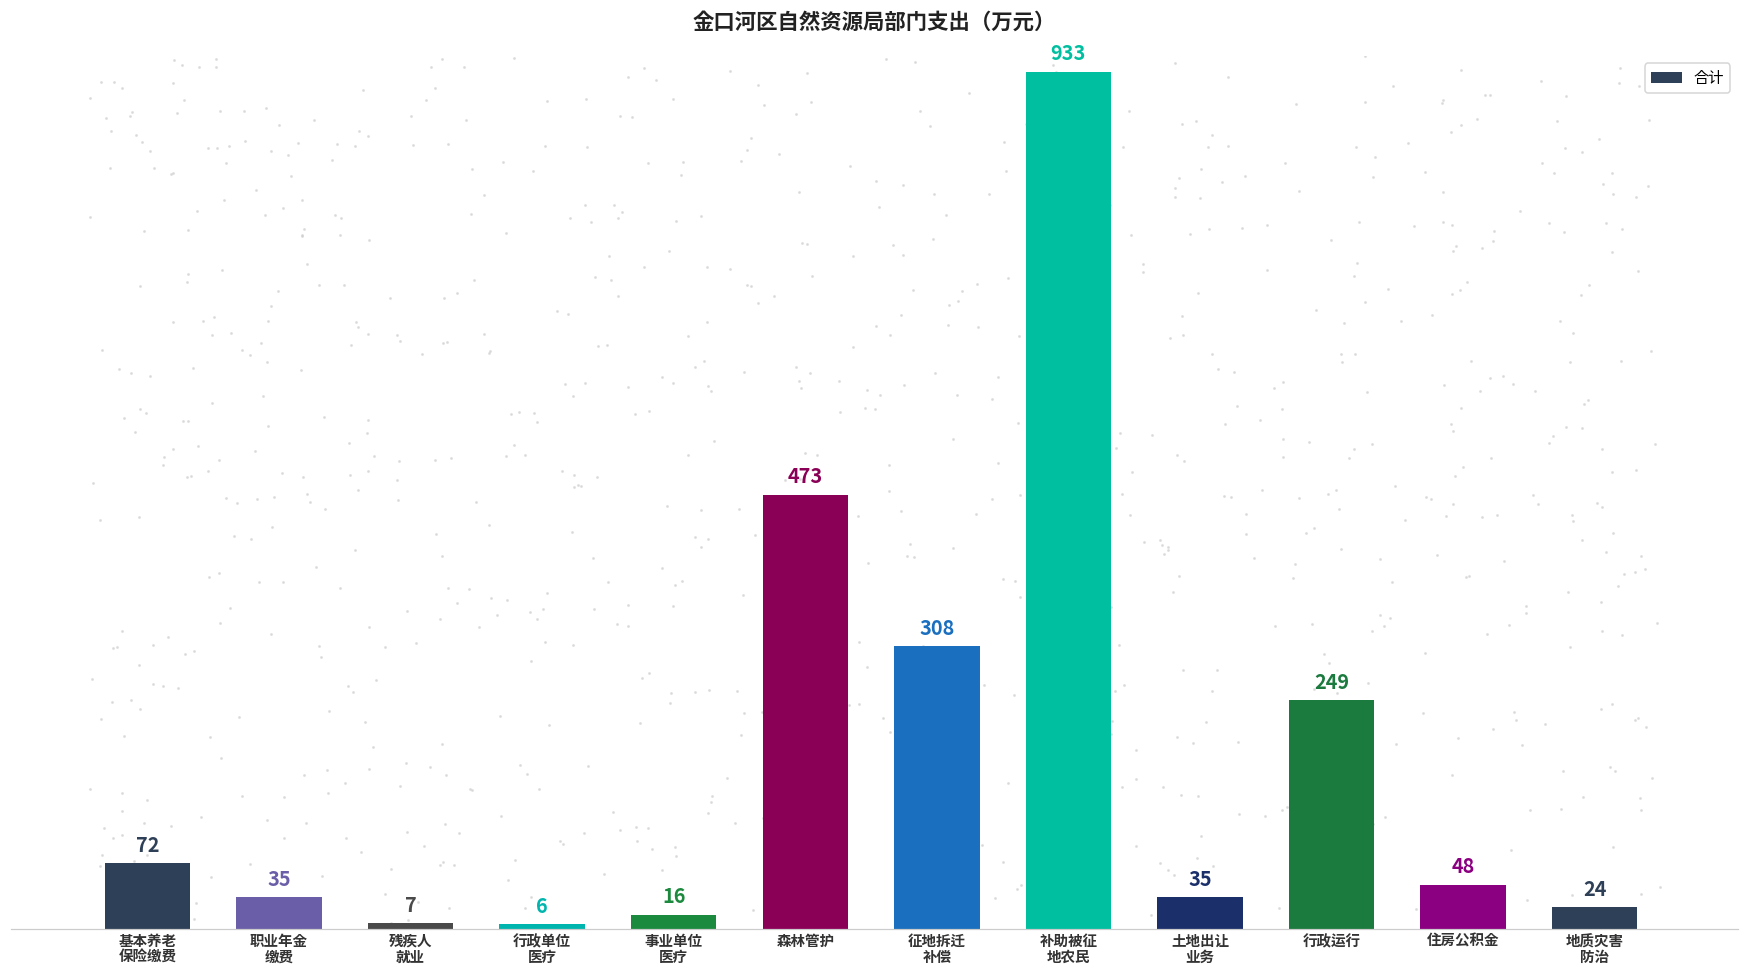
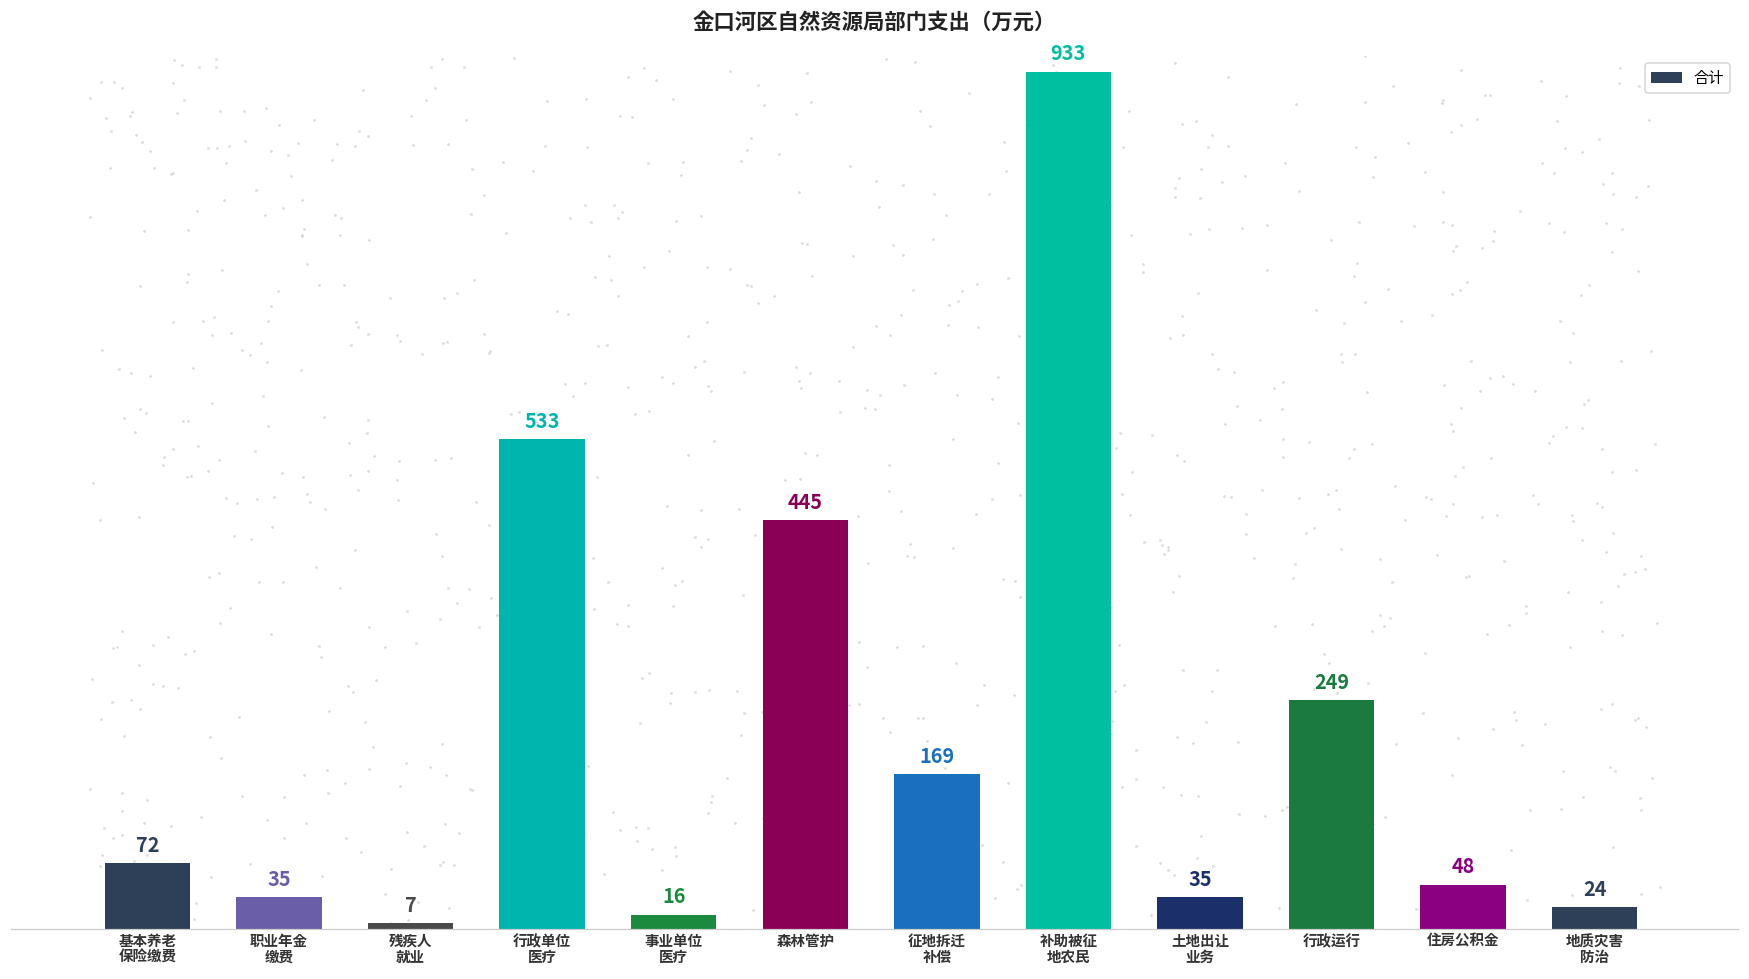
  {
    "合计": {
      "职业年金 缴费": 35,
-     "行政单位 医疗": 6,
+     "行政单位 医疗": 533,
      "事业单位 医疗": 16,
-     "森林管护": 473,
-     "征地拆迁 补偿": 308,
+     "森林管护": 445,
+     "征地拆迁 补偿": 169,
      "土地出让 业务": 35,
      "住房公积金": 48,
      "地质灾害 防治": 24
    }
  }
